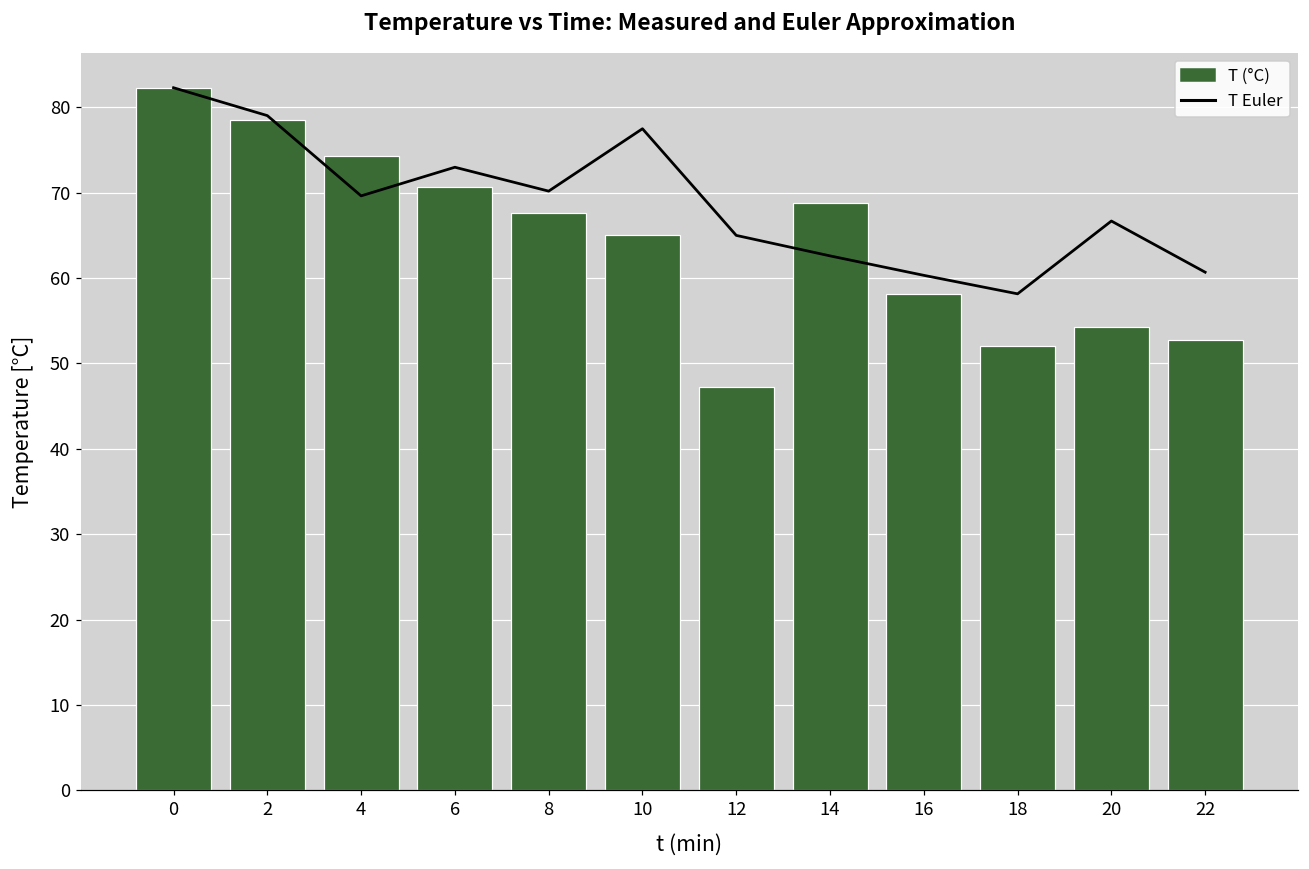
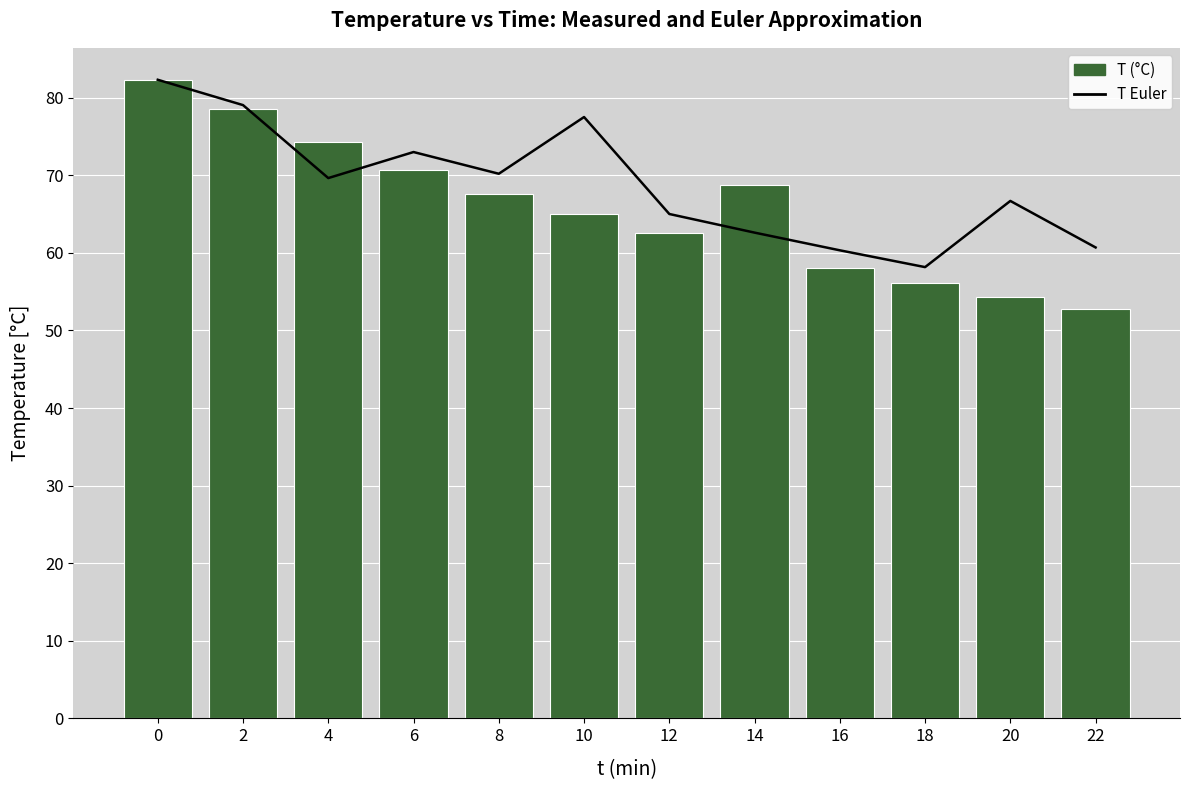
  {
    "T Euler": {
      "0": 82,
      "2": 79,
      "4": 70,
      "6": 73,
      "8": 70,
      "10": 77,
      "12": 65,
      "14": 63,
      "16": 60,
      "18": 58,
      "20": 67,
      "22": 61
    },
    "T (°C)": {
      "0": 82,
      "2": 79,
      "4": 74,
      "6": 71,
      "8": 68,
      "10": 65,
-     "12": 47,
+     "12": 63,
      "14": 69,
      "16": 58,
-     "18": 52,
+     "18": 56,
      "20": 54,
      "22": 53
    }
  }
